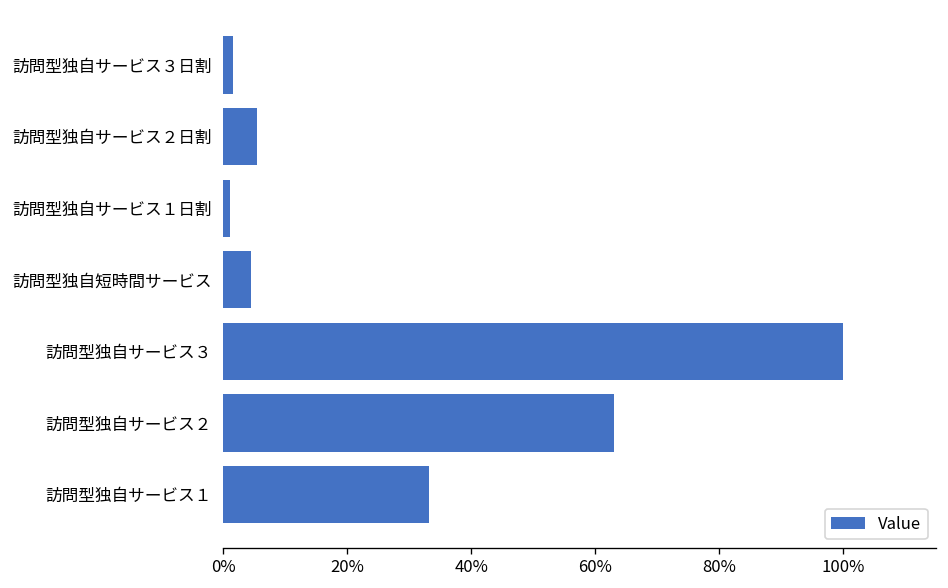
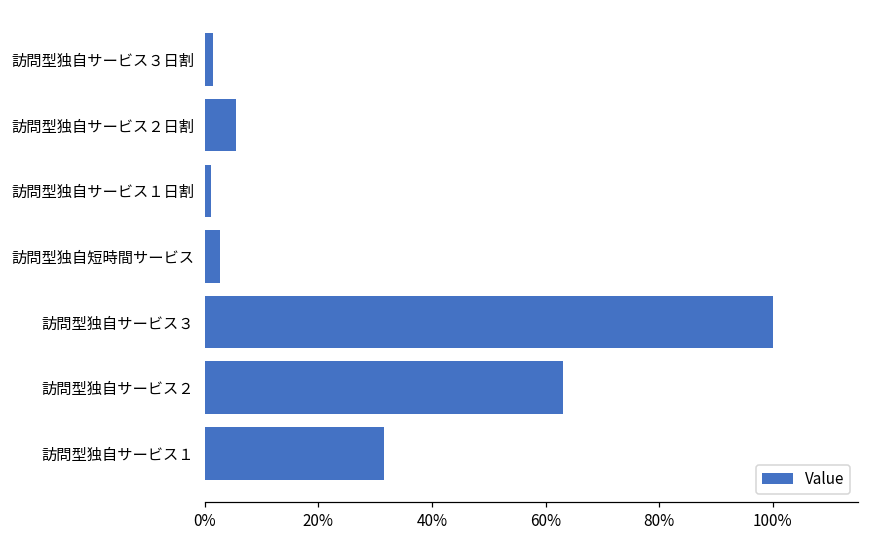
  {
    "訪問型独自サービス３日割": "1%",
    "訪問型独自サービス２日割": "5%",
    "訪問型独自サービス１日割": "1%",
-   "訪問型独自短時間サービス": "4%",
+   "訪問型独自短時間サービス": "3%",
    "訪問型独自サービス３": "100%",
    "訪問型独自サービス２": "63%",
-   "訪問型独自サービス１": "33%"
+   "訪問型独自サービス１": "32%"
  }
